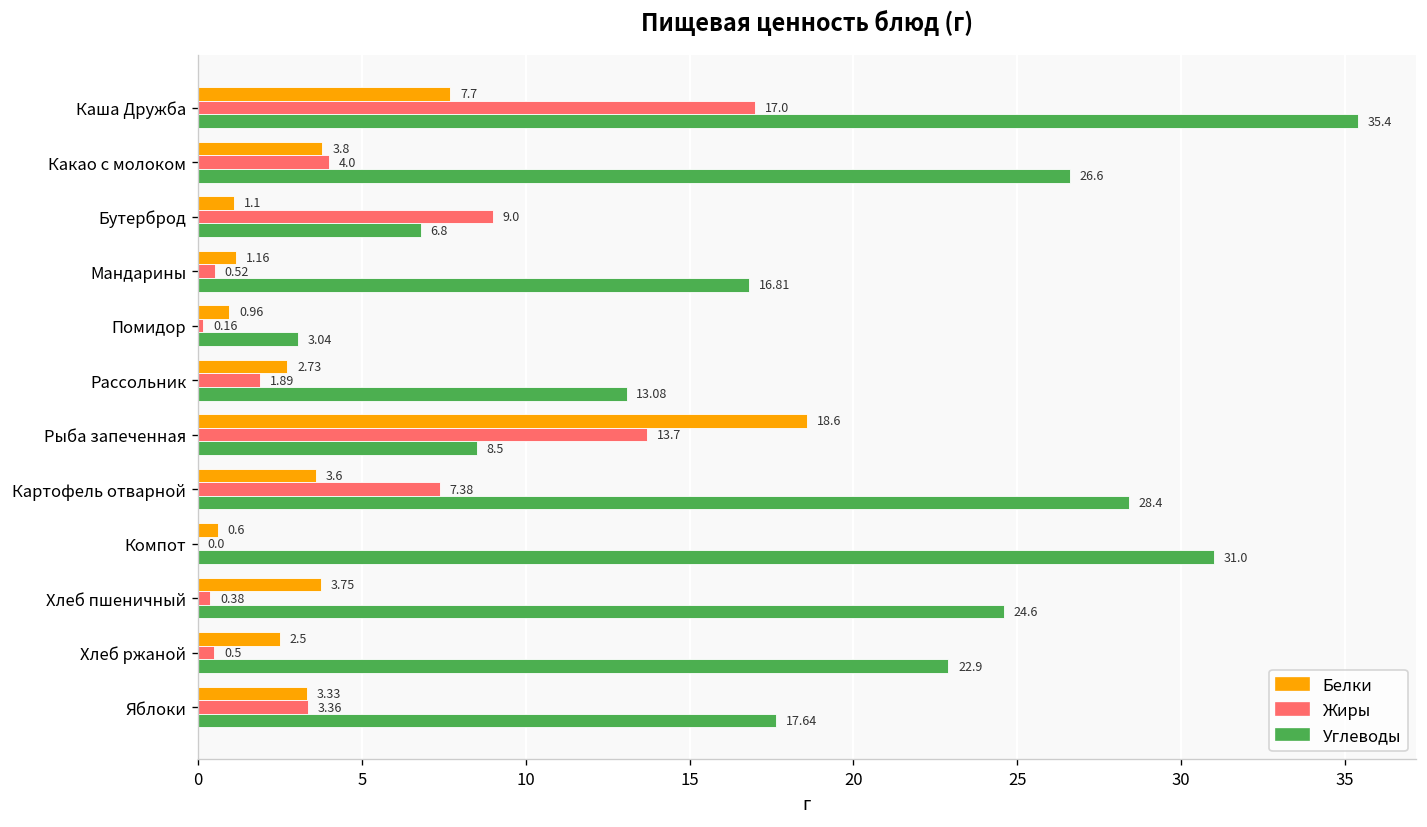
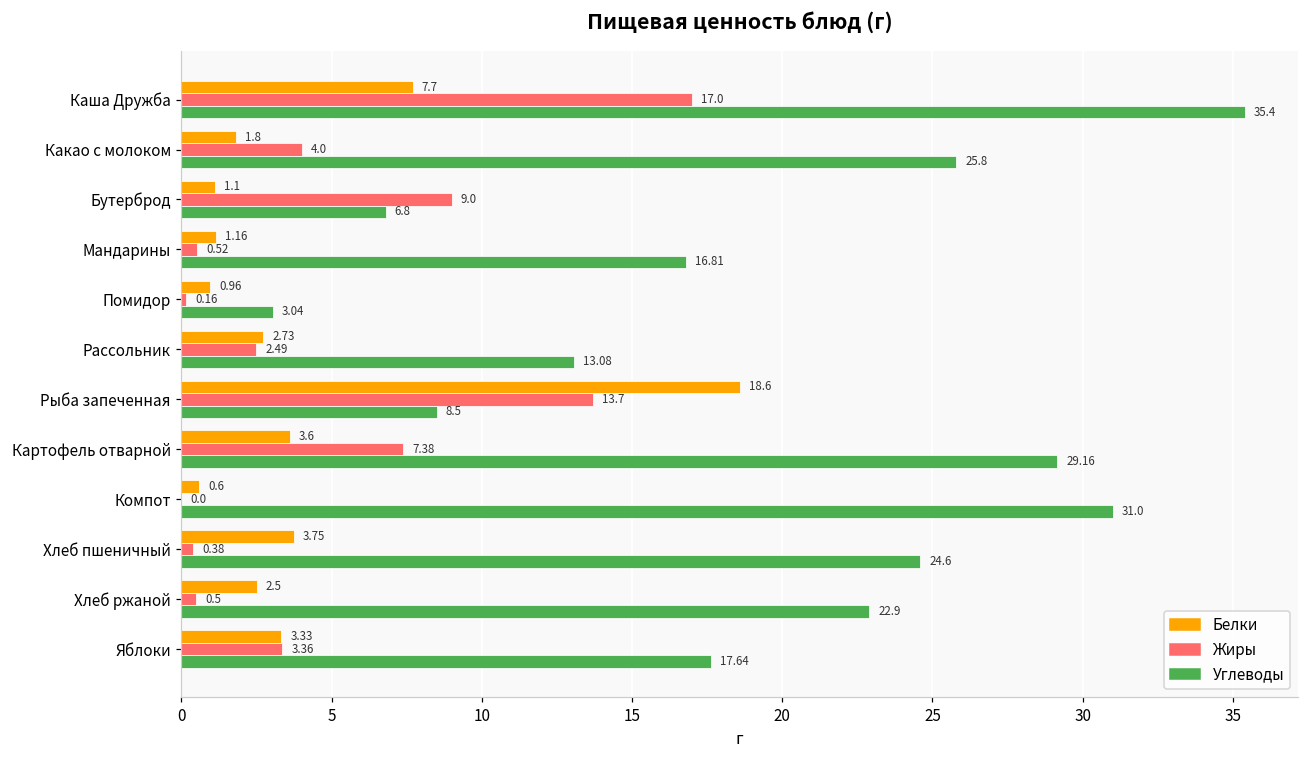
  {
    "Белки": {
      "Каша Дружба": 7.7,
-     "Какао с молоком": 3.8,
+     "Какао с молоком": 1.8,
      "Бутерброд": 1.1,
      "Мандарины": 1.16,
      "Помидор": 0.96,
      "Рассольник": 2.73,
      "Рыба запеченная": 18.6,
      "Картофель отварной": 3.6,
      "Компот": 0.6,
      "Хлеб пшеничный": 3.75,
      "Хлеб ржаной": 2.5,
      "Яблоки": 3.33
    },
    "Жиры": {
      "Каша Дружба": 17.0,
      "Какао с молоком": 4.0,
      "Бутерброд": 9.0,
      "Мандарины": 0.52,
      "Помидор": 0.16,
-     "Рассольник": 1.89,
+     "Рассольник": 2.49,
      "Рыба запеченная": 13.7,
      "Картофель отварной": 7.38,
      "Компот": 0.0,
      "Хлеб пшеничный": 0.38,
      "Хлеб ржаной": 0.5,
      "Яблоки": 3.36
    },
    "Углеводы": {
      "Каша Дружба": 35.4,
-     "Какао с молоком": 26.6,
+     "Какао с молоком": 25.8,
      "Бутерброд": 6.8,
      "Мандарины": 16.81,
      "Помидор": 3.04,
      "Рассольник": 13.08,
      "Рыба запеченная": 8.5,
-     "Картофель отварной": 28.4,
+     "Картофель отварной": 29.16,
      "Компот": 31.0,
      "Хлеб пшеничный": 24.6,
      "Хлеб ржаной": 22.9,
      "Яблоки": 17.64
    }
  }
